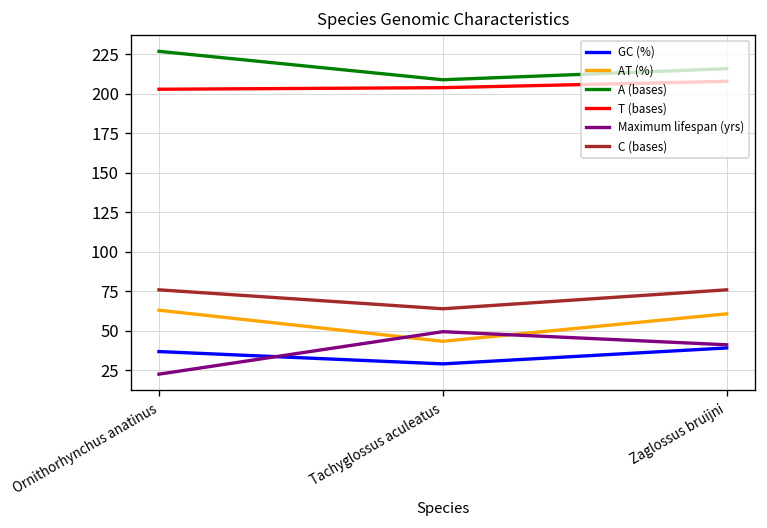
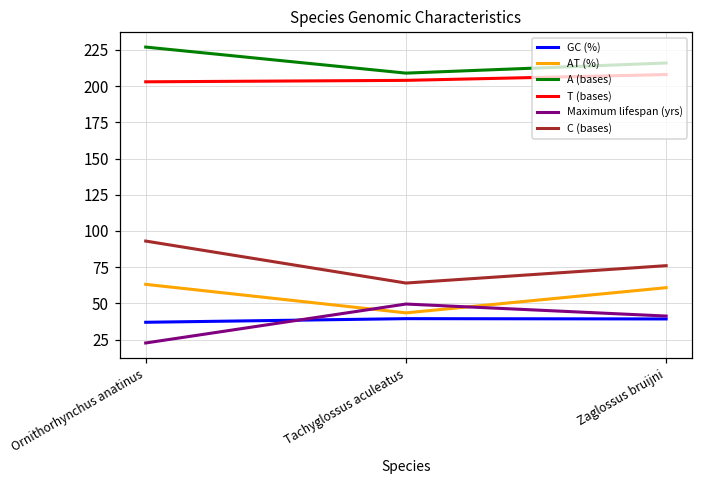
  {
    "GC (%)": {
      "Ornithorhynchus anatinus": 37,
-     "Tachyglossus aculeatus": 29,
+     "Tachyglossus aculeatus": 39,
      "Zaglossus bruijni": 39
    },
    "AT (%)": {
      "Ornithorhynchus anatinus": 63,
      "Tachyglossus aculeatus": 43,
      "Zaglossus bruijni": 61
    },
    "A (bases)": {
      "Ornithorhynchus anatinus": 227,
      "Tachyglossus aculeatus": 209
    },
    "T (bases)": {
      "Ornithorhynchus anatinus": 203,
      "Tachyglossus aculeatus": 204
    },
    "Maximum lifespan (yrs)": {
      "Ornithorhynchus anatinus": 23,
      "Tachyglossus aculeatus": 50,
      "Zaglossus bruijni": 41
    },
    "C (bases)": {
-     "Ornithorhynchus anatinus": 76,
+     "Ornithorhynchus anatinus": 93,
      "Tachyglossus aculeatus": 64,
      "Zaglossus bruijni": 76
    }
  }
